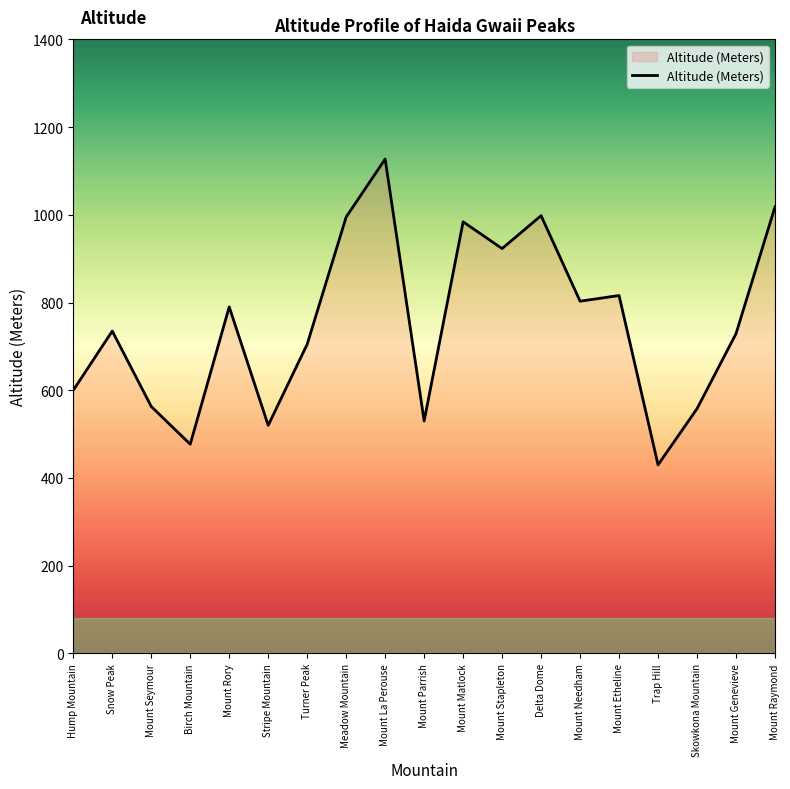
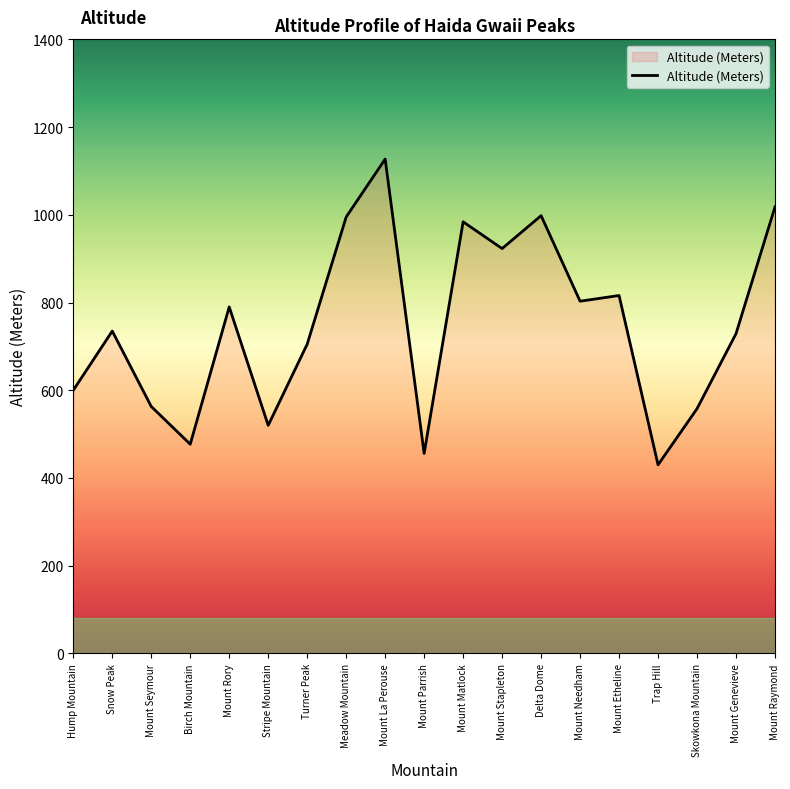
  {
    "Hump Mountain": 600,
    "Snow Peak": 740,
    "Mount Seymour": 560,
    "Birch Mountain": 480,
    "Mount Rory": 790,
    "Stripe Mountain": 520,
    "Turner Peak": 710,
    "Meadow Mountain": 1000,
    "Mount La Perouse": 1130,
-   "Mount Parrish": 530,
+   "Mount Parrish": 460,
    "Mount Matlock": 980,
    "Mount Stapleton": 920,
    "Delta Dome": 1000,
    "Mount Needham": 800,
    "Mount Etheline": 820,
    "Trap Hill": 430,
    "Skowkona Mountain": 560,
    "Mount Genevieve": 730,
    "Mount Raymond": 1020
  }
